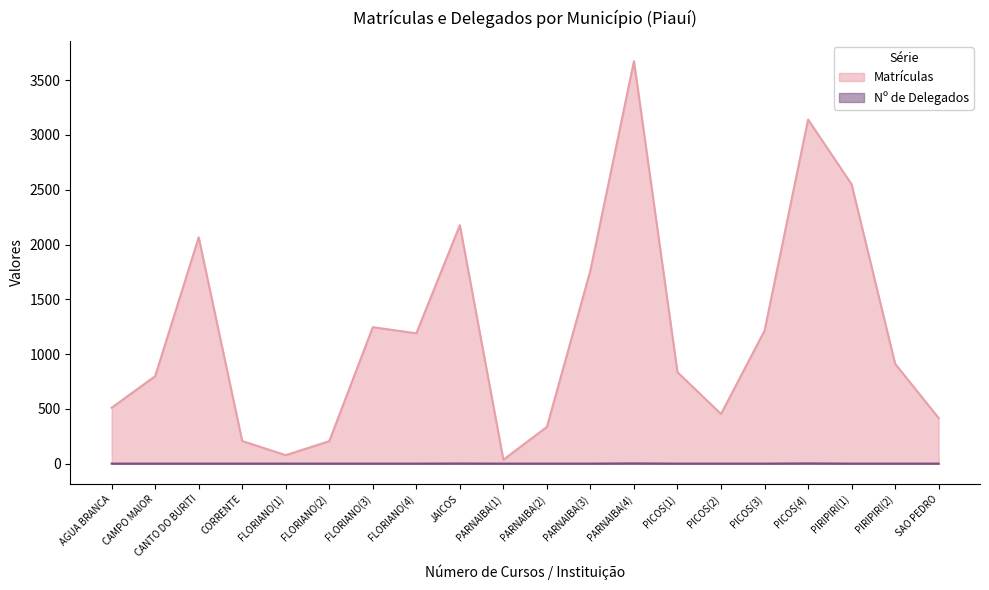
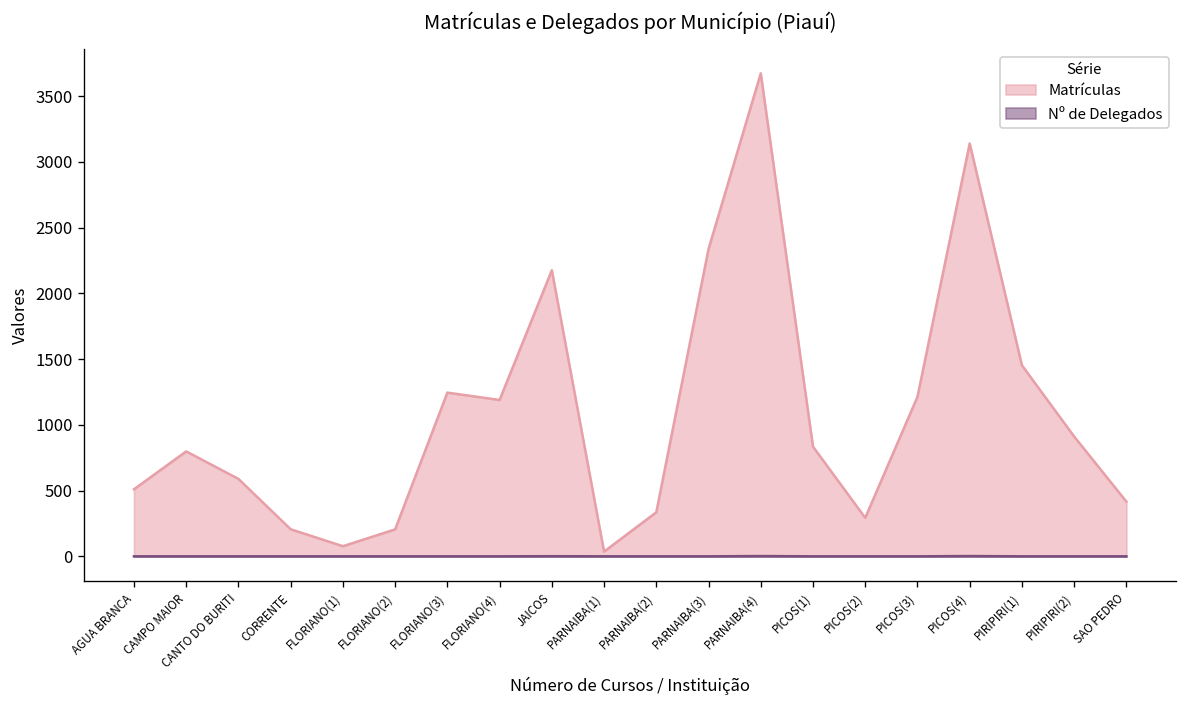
  {
    "Matrículas": {
      "AGUA BRANCA": 510,
      "CAMPO MAIOR": 800,
-     "CANTO DO BURITI": 2070,
+     "CANTO DO BURITI": 590,
      "CORRENTE": 210,
      "FLORIANO(1)": 80,
      "FLORIANO(2)": 210,
      "FLORIANO(3)": 1250,
      "FLORIANO(4)": 1190,
      "JAICOS": 2180,
      "PARNAIBA(1)": 40,
      "PARNAIBA(2)": 340,
-     "PARNAIBA(3)": 1770,
+     "PARNAIBA(3)": 2340,
      "PARNAIBA(4)": 3670,
      "PICOS(1)": 840,
-     "PICOS(2)": 450,
+     "PICOS(2)": 290,
      "PICOS(3)": 1210,
      "PICOS(4)": 3140,
-     "PIRIPIRI(1)": 2550,
+     "PIRIPIRI(1)": 1450,
      "PIRIPIRI(2)": 910,
      "SAO PEDRO": 420
    },
    "Nº de Delegados": {
      "AGUA BRANCA": 0,
      "CAMPO MAIOR": 0,
      "CANTO DO BURITI": 0,
      "CORRENTE": 0,
      "FLORIANO(1)": 0,
      "FLORIANO(2)": 0,
      "FLORIANO(3)": 0,
      "FLORIANO(4)": 0,
      "JAICOS": 0,
      "PARNAIBA(1)": 0,
      "PARNAIBA(2)": 0,
      "PARNAIBA(3)": 0,
      "PARNAIBA(4)": 0,
      "PICOS(1)": 0,
      "PICOS(2)": 0,
      "PICOS(3)": 0,
      "PICOS(4)": 0,
      "PIRIPIRI(1)": 0,
      "PIRIPIRI(2)": 0,
      "SAO PEDRO": 0
    }
  }
